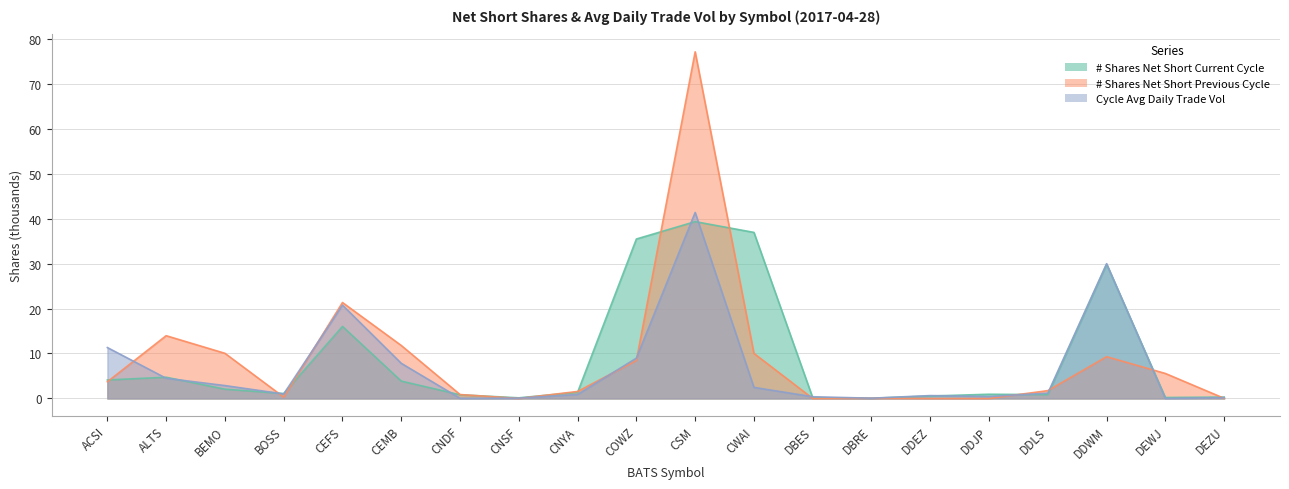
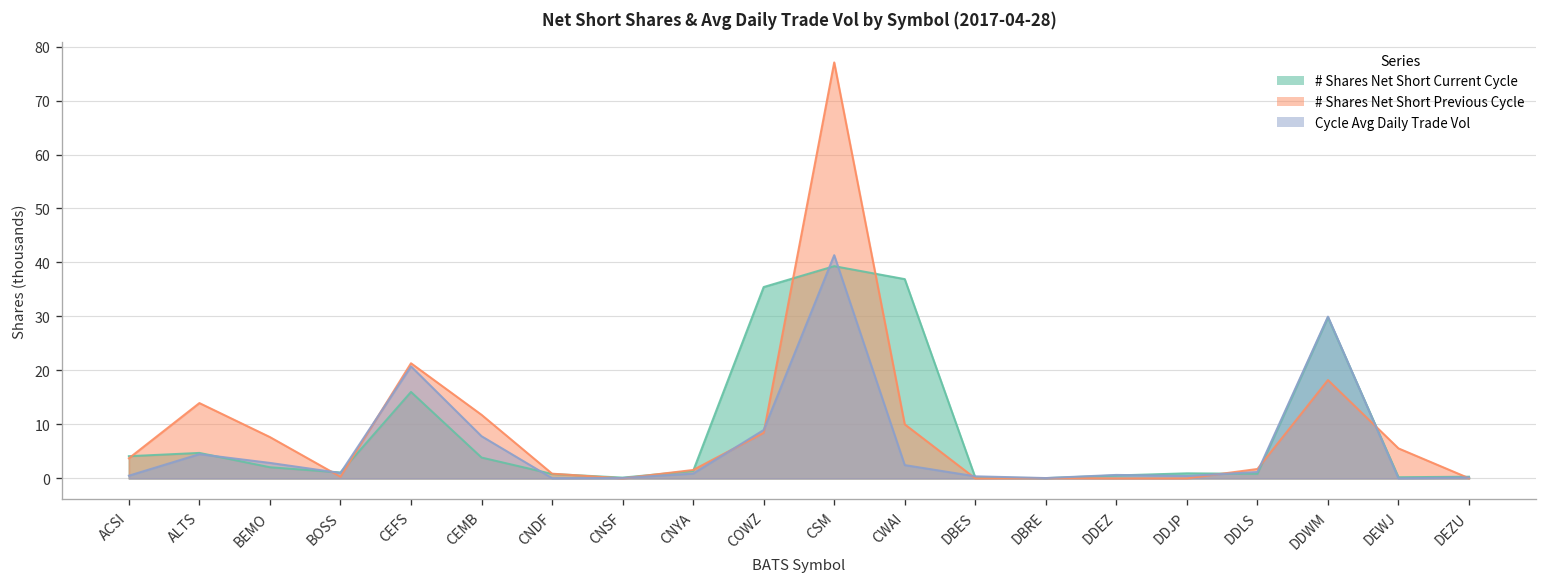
  {
    "# Shares Net Short Current Cycle": {
      "BEMO": 2,
      "CEFS": 16,
      "CEMB": 4,
      "COWZ": 35,
      "CSM": 39,
      "CWAI": 37
    },
    "# Shares Net Short Previous Cycle": {
      "ALTS": 14,
-     "BEMO": 10,
+     "BEMO": 8,
      "BOSS": 0,
      "CEFS": 21,
      "CEMB": 12,
      "CSM": 77,
      "CWAI": 10,
-     "DDWM": 9,
+     "DDWM": 18,
      "DEWJ": 6
    },
    "Cycle Avg Daily Trade Vol": {
-     "ACSI": 11,
+     "ACSI": 1,
      "BEMO": 3,
      "CEFS": 21,
      "CEMB": 8,
      "CNDF": 0,
      "CSM": 41,
      "CWAI": 2
    }
  }
